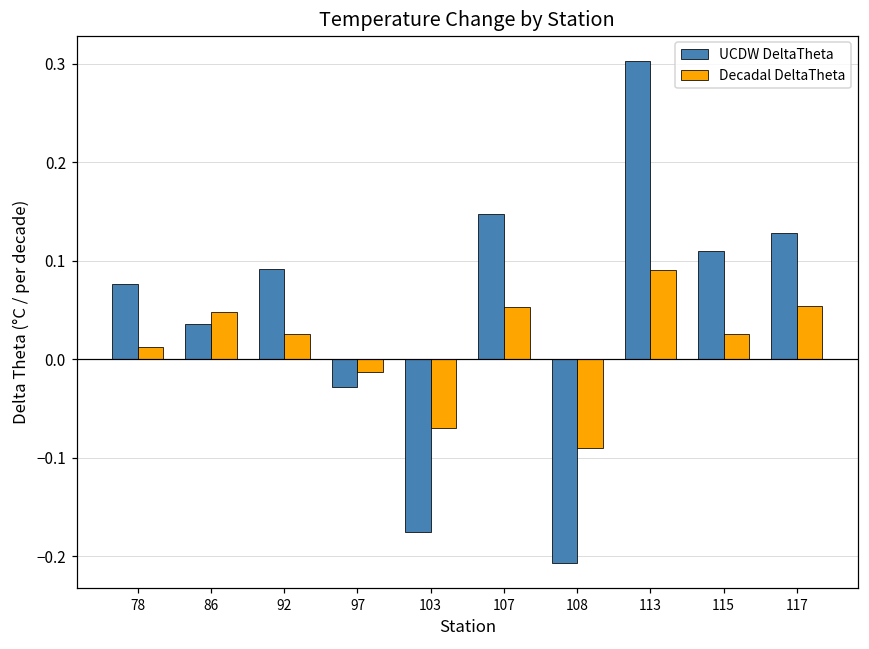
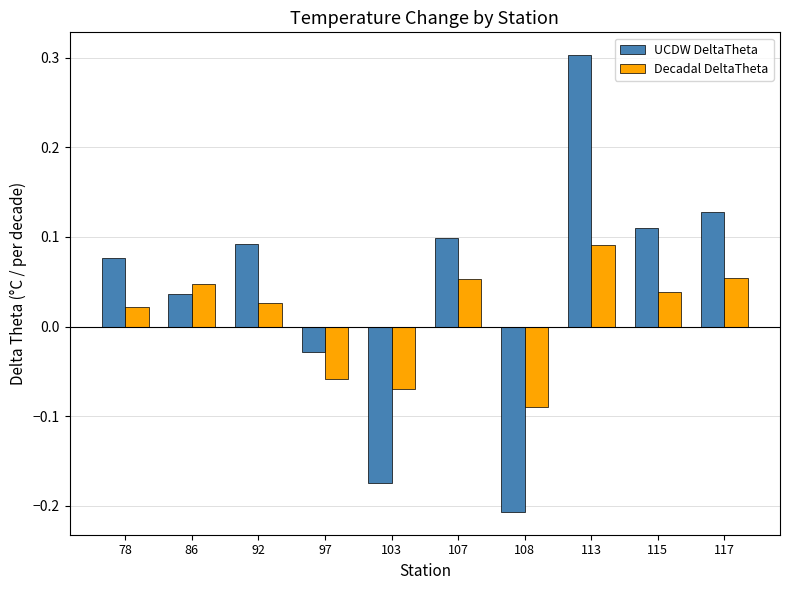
  {
    "UCDW DeltaTheta": {
      "78": 0.08,
      "86": 0.04,
      "92": 0.09,
      "97": -0.03,
      "103": -0.18,
-     "107": 0.15,
+     "107": 0.10,
      "108": -0.21,
      "113": 0.30,
      "115": 0.11,
      "117": 0.13
    },
    "Decadal DeltaTheta": {
-     "78": 0.01,
+     "78": 0.02,
      "86": 0.05,
      "92": 0.03,
-     "97": -0.01,
+     "97": -0.06,
      "103": -0.07,
      "107": 0.05,
      "108": -0.09,
      "113": 0.09,
-     "115": 0.03,
+     "115": 0.04,
      "117": 0.05
    }
  }
